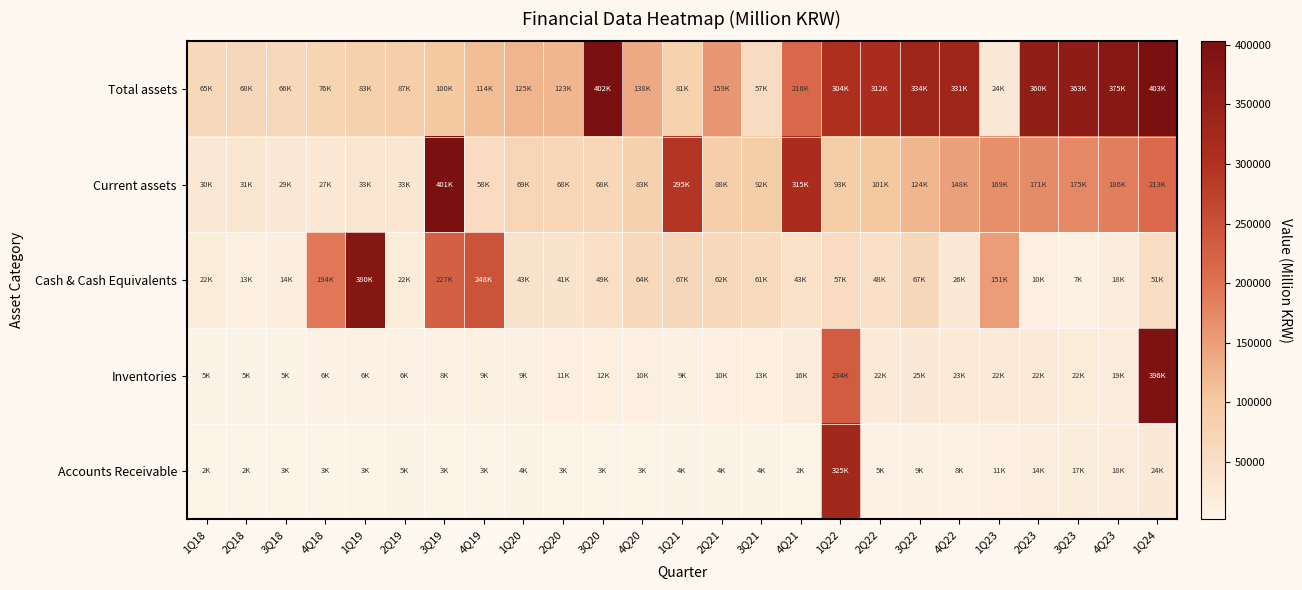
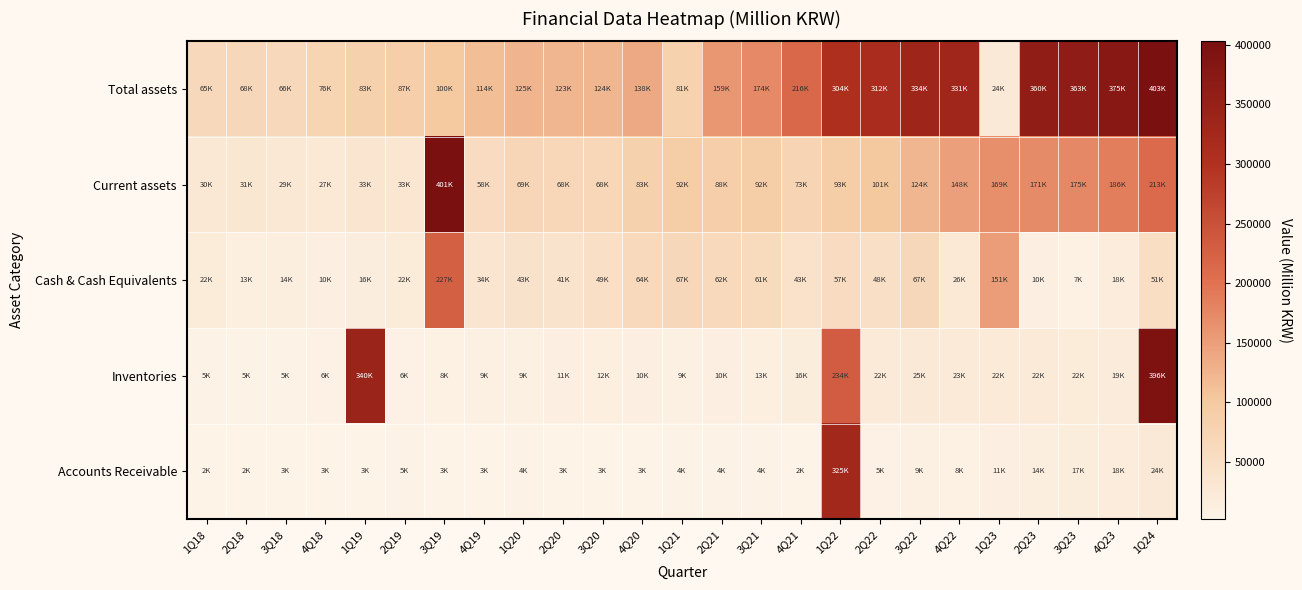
  {
    "Total assets": {
      "1Q18": "65K",
      "2Q18": "68K",
      "3Q18": "66K",
      "4Q18": "76K",
      "1Q19": "83K",
      "2Q19": "87K",
      "3Q19": "100K",
      "4Q19": "114K",
      "1Q20": "125K",
      "2Q20": "123K",
-     "3Q20": "402K",
+     "3Q20": "124K",
      "4Q20": "138K",
      "1Q21": "81K",
      "2Q21": "159K",
-     "3Q21": "57K",
+     "3Q21": "174K",
      "4Q21": "216K",
      "1Q22": "304K",
      "2Q22": "312K",
      "3Q22": "334K",
      "4Q22": "331K",
      "1Q23": "24K",
      "2Q23": "360K",
      "3Q23": "363K",
      "4Q23": "375K",
      "1Q24": "403K"
    },
    "Current assets": {
      "1Q18": "30K",
      "2Q18": "31K",
      "3Q18": "29K",
      "4Q18": "27K",
      "1Q19": "33K",
      "2Q19": "33K",
      "3Q19": "401K",
      "4Q19": "58K",
      "1Q20": "69K",
      "2Q20": "68K",
      "3Q20": "68K",
      "4Q20": "83K",
-     "1Q21": "295K",
+     "1Q21": "92K",
      "2Q21": "88K",
      "3Q21": "92K",
-     "4Q21": "315K",
+     "4Q21": "73K",
      "1Q22": "93K",
      "2Q22": "101K",
      "3Q22": "124K",
      "4Q22": "148K",
      "1Q23": "169K",
      "2Q23": "171K",
      "3Q23": "175K",
      "4Q23": "186K",
      "1Q24": "213K"
    },
    "Cash & Cash Equivalents": {
      "1Q18": "22K",
      "2Q18": "13K",
      "3Q18": "14K",
-     "4Q18": "194K",
-     "1Q19": "380K",
+     "4Q18": "10K",
+     "1Q19": "16K",
      "2Q19": "22K",
      "3Q19": "227K",
-     "4Q19": "248K",
+     "4Q19": "34K",
      "1Q20": "43K",
      "2Q20": "41K",
      "3Q20": "49K",
      "4Q20": "64K",
      "1Q21": "67K",
      "2Q21": "62K",
      "3Q21": "61K",
      "4Q21": "43K",
      "1Q22": "57K",
      "2Q22": "48K",
      "3Q22": "67K",
      "4Q22": "26K",
      "1Q23": "151K",
      "2Q23": "10K",
      "3Q23": "7K",
      "4Q23": "18K",
      "1Q24": "51K"
    },
    "Inventories": {
      "1Q18": "5K",
      "2Q18": "5K",
      "3Q18": "5K",
      "4Q18": "6K",
-     "1Q19": "6K",
+     "1Q19": "340K",
      "2Q19": "6K",
      "3Q19": "8K",
      "4Q19": "9K",
      "1Q20": "9K",
      "2Q20": "11K",
      "3Q20": "12K",
      "4Q20": "10K",
      "1Q21": "9K",
      "2Q21": "10K",
      "3Q21": "13K",
      "4Q21": "16K",
      "1Q22": "234K",
      "2Q22": "22K",
      "3Q22": "25K",
      "4Q22": "23K",
      "1Q23": "22K",
      "2Q23": "22K",
      "3Q23": "22K",
      "4Q23": "19K",
      "1Q24": "396K"
    },
    "Accounts Receivable": {
      "1Q18": "2K",
      "2Q18": "2K",
      "3Q18": "3K",
      "4Q18": "3K",
      "1Q19": "3K",
      "2Q19": "5K",
      "3Q19": "3K",
      "4Q19": "3K",
      "1Q20": "4K",
      "2Q20": "3K",
      "3Q20": "3K",
      "4Q20": "3K",
      "1Q21": "4K",
      "2Q21": "4K",
      "3Q21": "4K",
      "4Q21": "2K",
      "1Q22": "325K",
      "2Q22": "5K",
      "3Q22": "9K",
      "4Q22": "8K",
      "1Q23": "11K",
      "2Q23": "14K",
      "3Q23": "17K",
      "4Q23": "18K",
      "1Q24": "24K"
    }
  }
